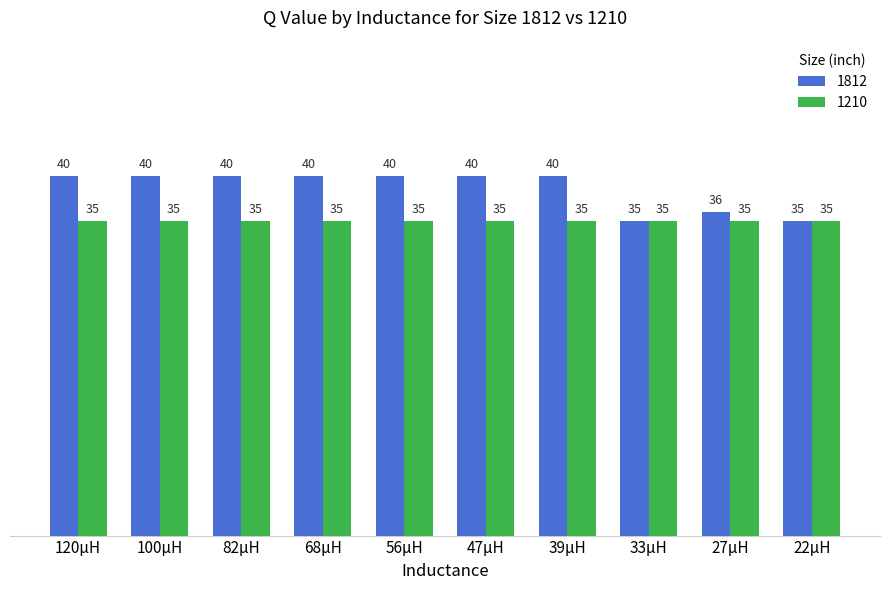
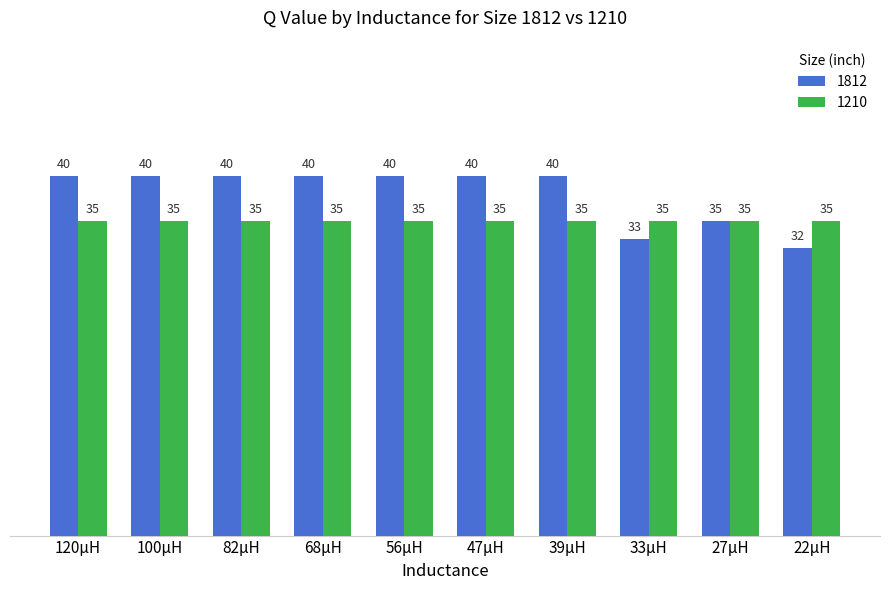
  {
    "1812": {
      "120µH": 40,
      "100µH": 40,
      "82µH": 40,
      "68µH": 40,
      "56µH": 40,
      "47µH": 40,
      "39µH": 40,
-     "33µH": 35,
-     "27µH": 36,
-     "22µH": 35
+     "33µH": 33,
+     "27µH": 35,
+     "22µH": 32
    },
    "1210": {
      "120µH": 35,
      "100µH": 35,
      "82µH": 35,
      "68µH": 35,
      "56µH": 35,
      "47µH": 35,
      "39µH": 35,
      "33µH": 35,
      "27µH": 35,
      "22µH": 35
    }
  }
